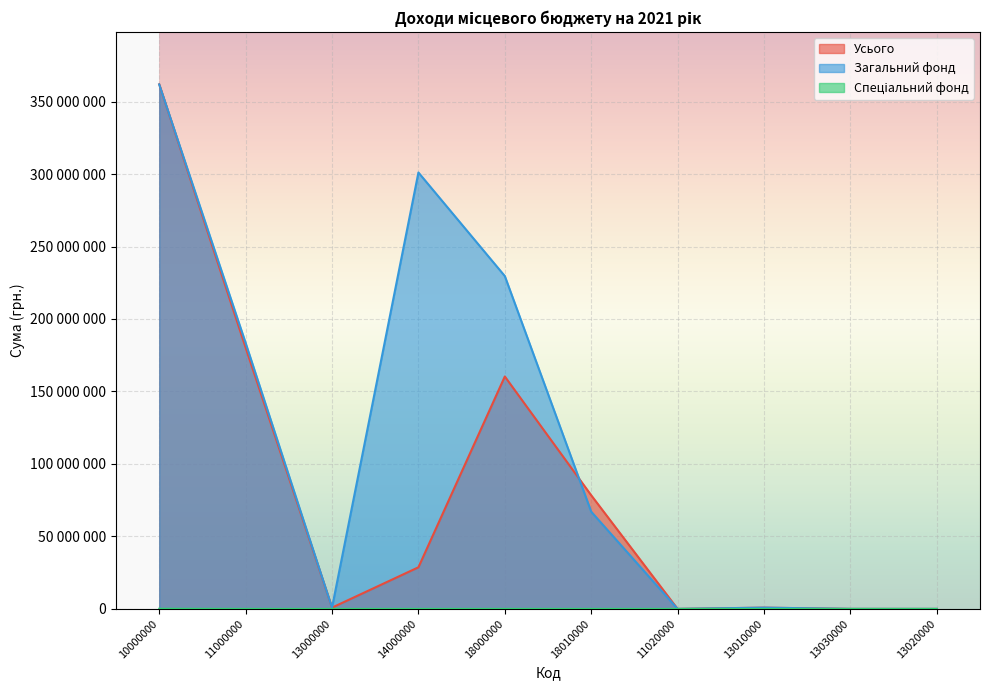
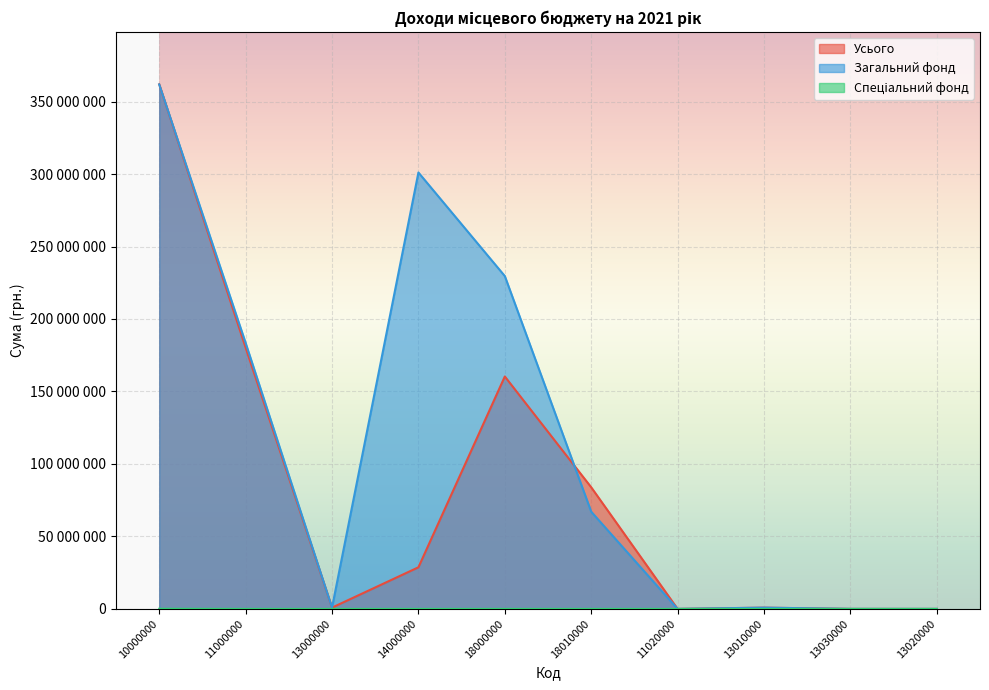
  {
    "Усього": {
      "11000000": 180000000,
      "14000000": 29000000,
      "18000000": 160000000,
-     "18010000": 78000000
+     "18010000": 84000000
    },
    "Загальний фонд": {
      "11000000": 183000000,
      "14000000": 301000000,
      "18000000": 230000000,
      "18010000": 67000000
    },
    "Спеціальний фонд": {
      "10000000": 0,
      "11000000": 0,
      "14000000": 0,
      "18000000": 0,
      "18010000": 0
    }
  }
